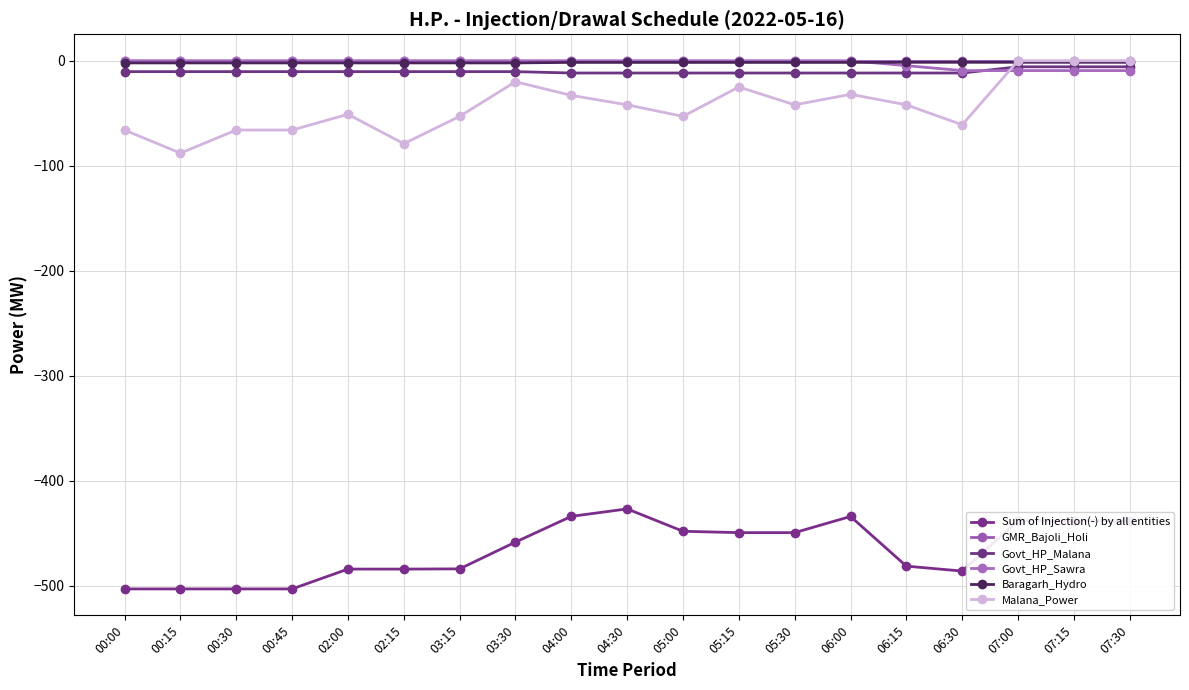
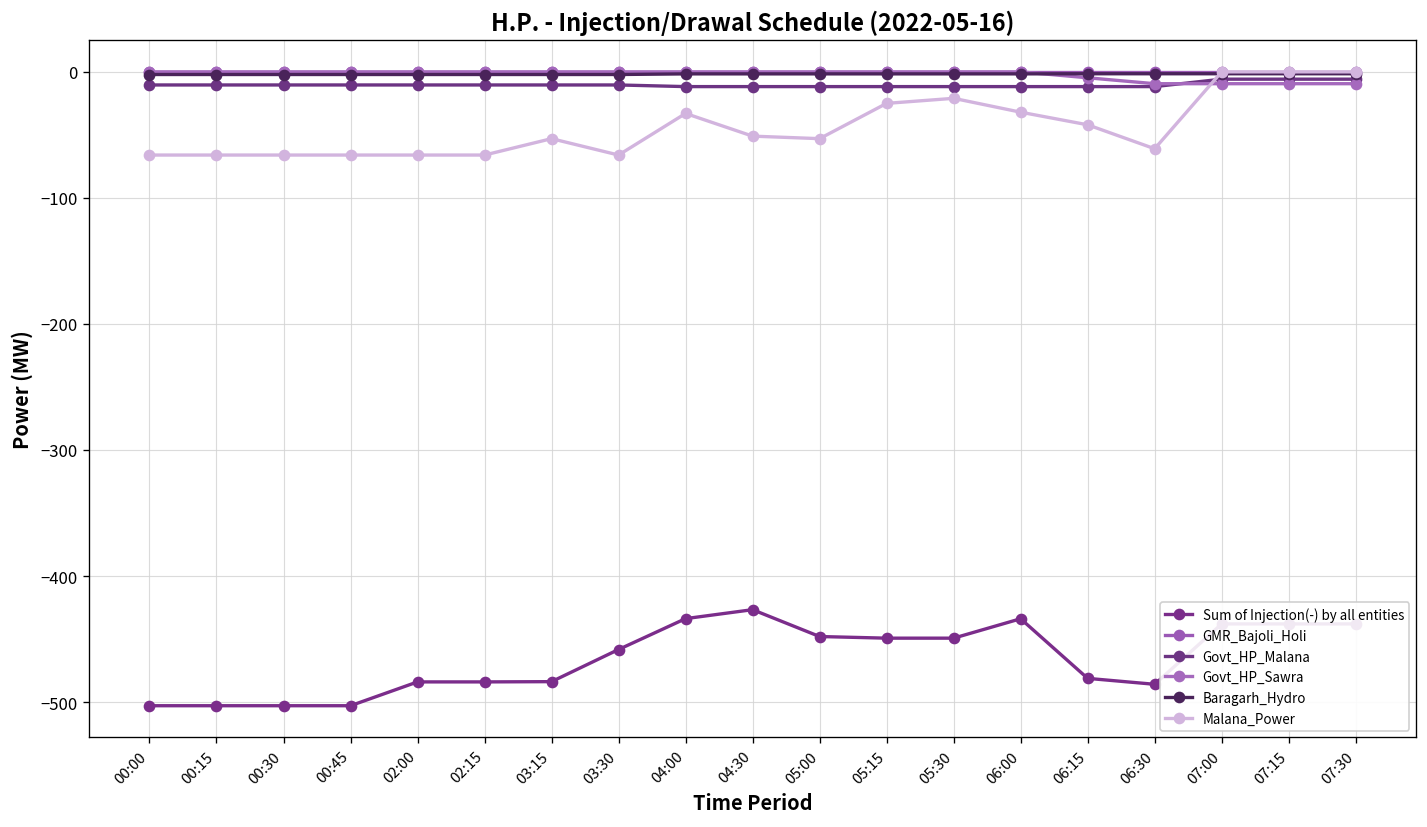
  {
    "Malana_Power": {
      "00:00": -66,
-     "00:15": -88,
+     "00:15": -66,
      "00:30": -66,
      "00:45": -66,
-     "02:00": -51,
-     "02:15": -79,
+     "02:00": -66,
+     "02:15": -66,
      "03:15": -53,
-     "03:30": -20,
+     "03:30": -66,
      "04:00": -33,
-     "04:30": -42,
+     "04:30": -51,
      "05:00": -53,
      "05:15": -25,
-     "05:30": -42,
+     "05:30": -21,
      "06:00": -32,
      "06:15": -42,
      "06:30": -61
    }
  }
